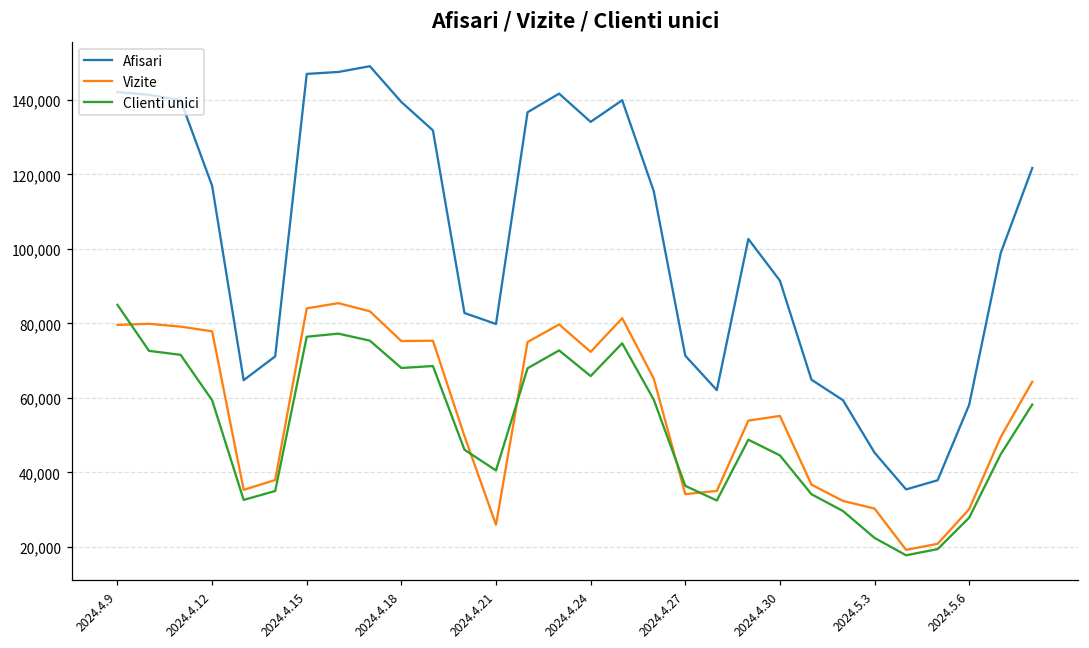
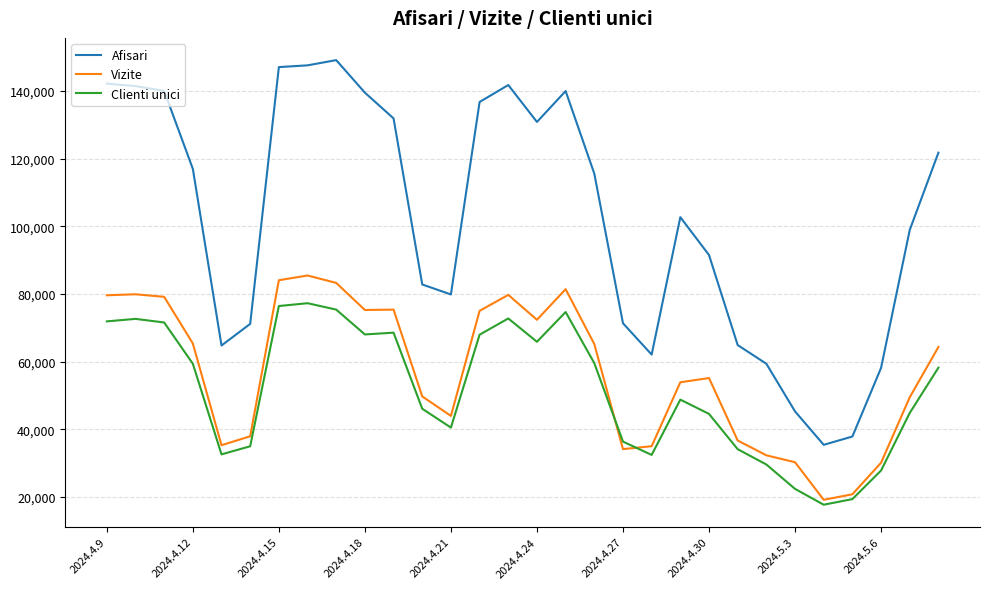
  {
    "Afisari": {
      "2024.4.12": "117,000",
      "2024.4.15": "147,000",
      "2024.4.18": "139,000",
      "2024.4.21": "80,000",
-     "2024.4.24": "134,000",
+     "2024.4.24": "131,000",
      "2024.4.27": "71,000",
      "2024.4.30": "91,000",
      "2024.5.3": "45,000",
      "2024.5.6": "58,000"
    },
    "Vizite": {
      "2024.4.9": "80,000",
-     "2024.4.12": "78,000",
+     "2024.4.12": "65,000",
      "2024.4.15": "84,000",
      "2024.4.18": "75,000",
-     "2024.4.21": "26,000",
+     "2024.4.21": "44,000",
      "2024.4.24": "72,000",
      "2024.4.27": "34,000",
      "2024.4.30": "55,000",
      "2024.5.3": "30,000",
      "2024.5.6": "30,000"
    },
    "Clienti unici": {
-     "2024.4.9": "85,000",
+     "2024.4.9": "72,000",
      "2024.4.12": "59,000",
      "2024.4.15": "76,000",
      "2024.4.18": "68,000",
      "2024.4.21": "41,000",
      "2024.4.24": "66,000",
      "2024.4.27": "36,000",
      "2024.4.30": "45,000",
      "2024.5.3": "22,000",
      "2024.5.6": "28,000"
    }
  }
